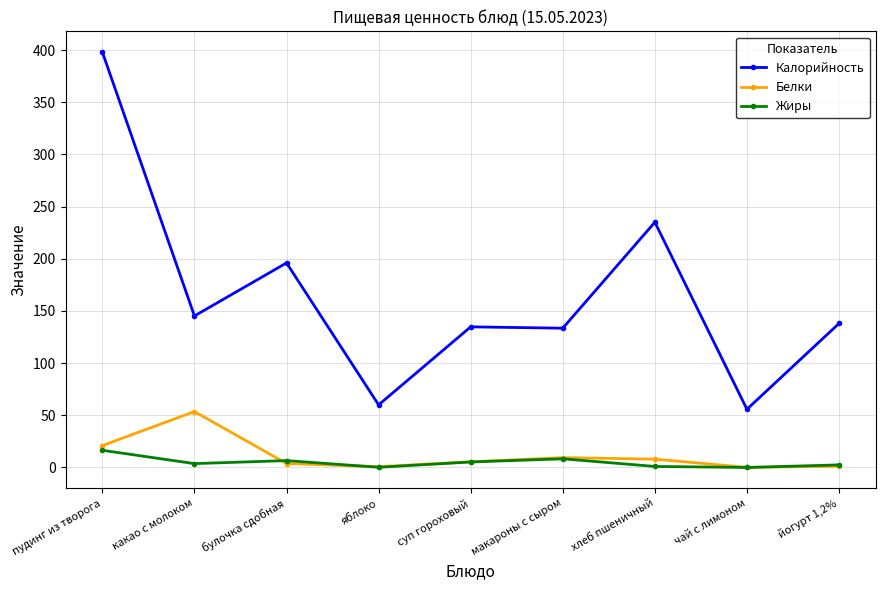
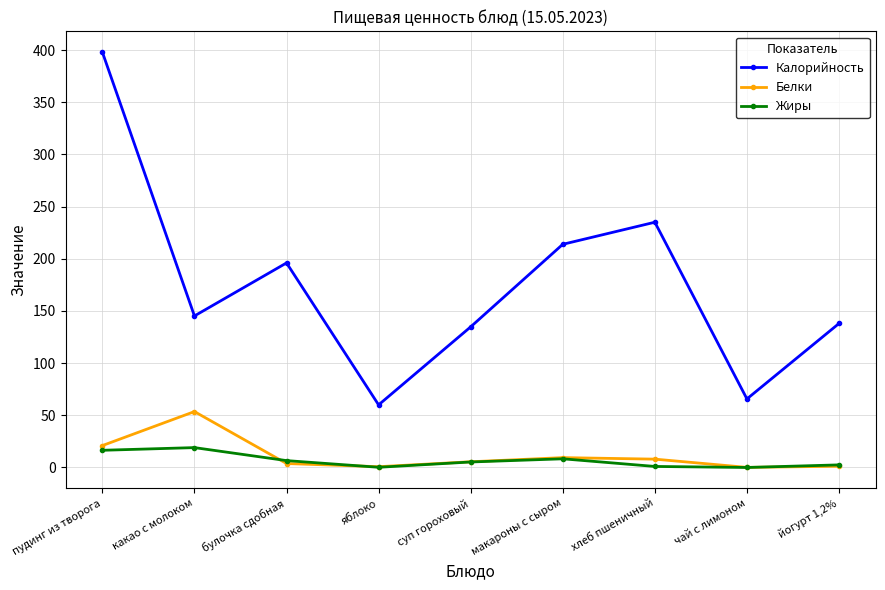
  {
    "Калорийность": {
      "пудинг из творога": 398,
      "какао с молоком": 145,
      "булочка сдобная": 196,
      "яблоко": 60,
      "суп гороховый": 135,
-     "макароны с сыром": 133,
+     "макароны с сыром": 214,
      "хлеб пшеничный": 235,
-     "чай с лимоном": 56,
+     "чай с лимоном": 66,
      "йогурт 1,2%": 138
    },
    "Белки": {
      "пудинг из творога": 21,
      "какао с молоком": 54,
      "булочка сдобная": 4,
      "хлеб пшеничный": 8
    },
    "Жиры": {
      "пудинг из творога": 16,
-     "какао с молоком": 4,
+     "какао с молоком": 19,
      "булочка сдобная": 7,
      "хлеб пшеничный": 1
    }
  }
